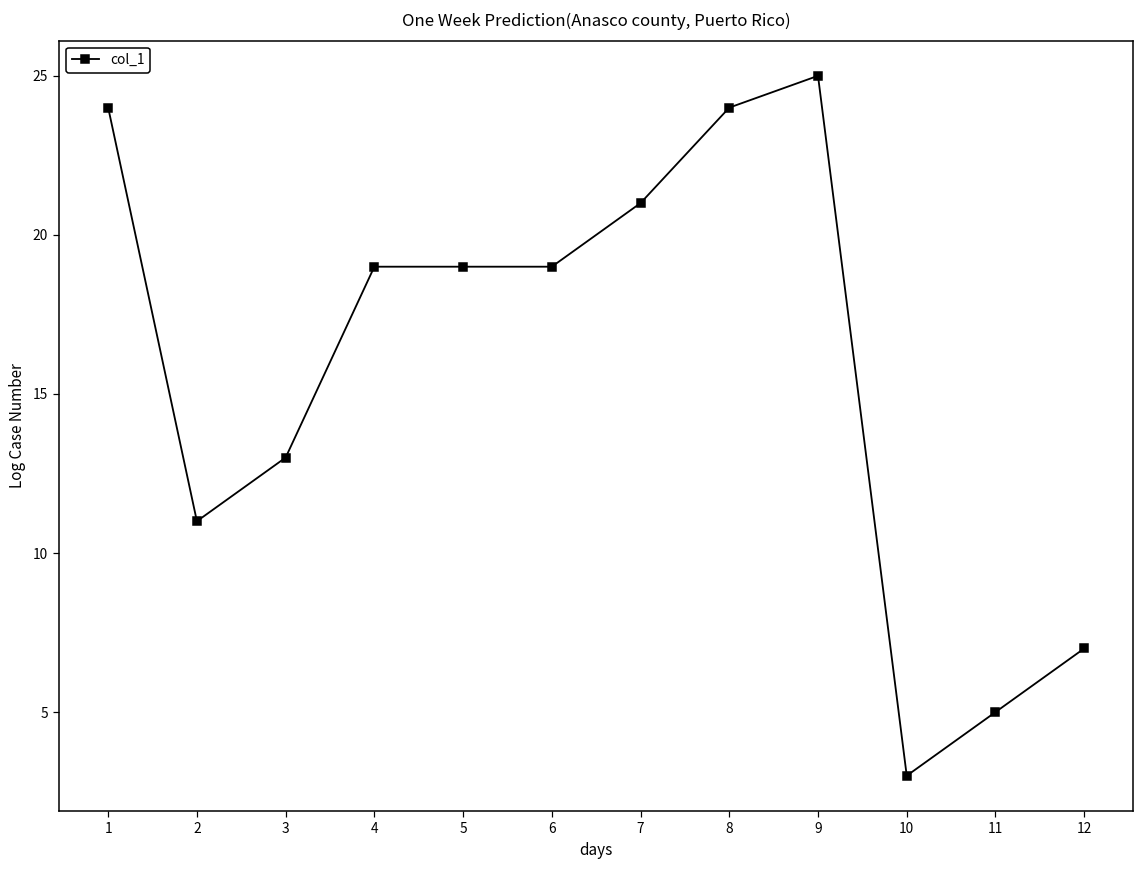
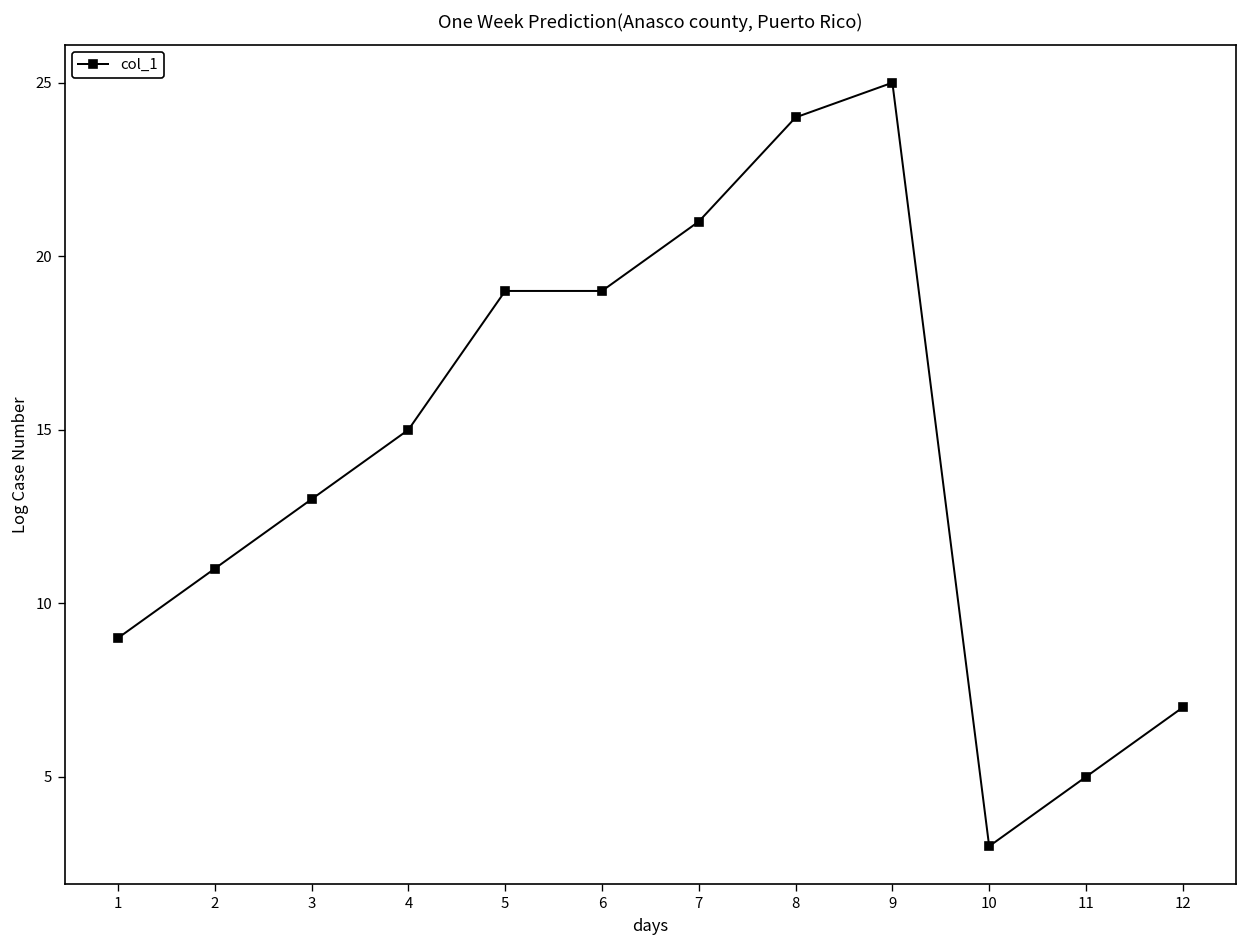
  {
-   "1": 24,
+   "1": 9,
    "2": 11,
    "3": 13,
-   "4": 19,
+   "4": 15,
    "5": 19,
    "6": 19,
    "7": 21,
    "8": 24,
    "9": 25,
    "10": 3,
    "11": 5,
    "12": 7
  }
